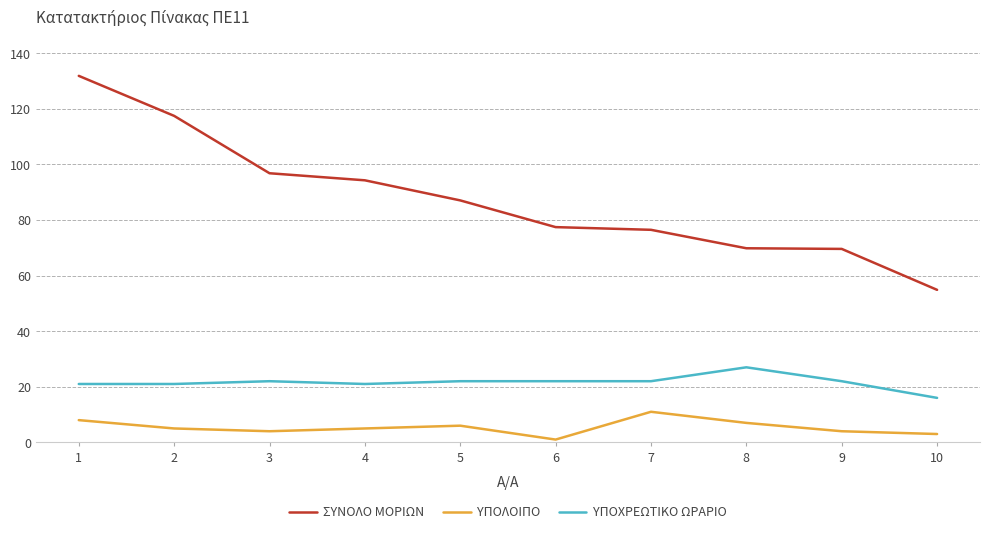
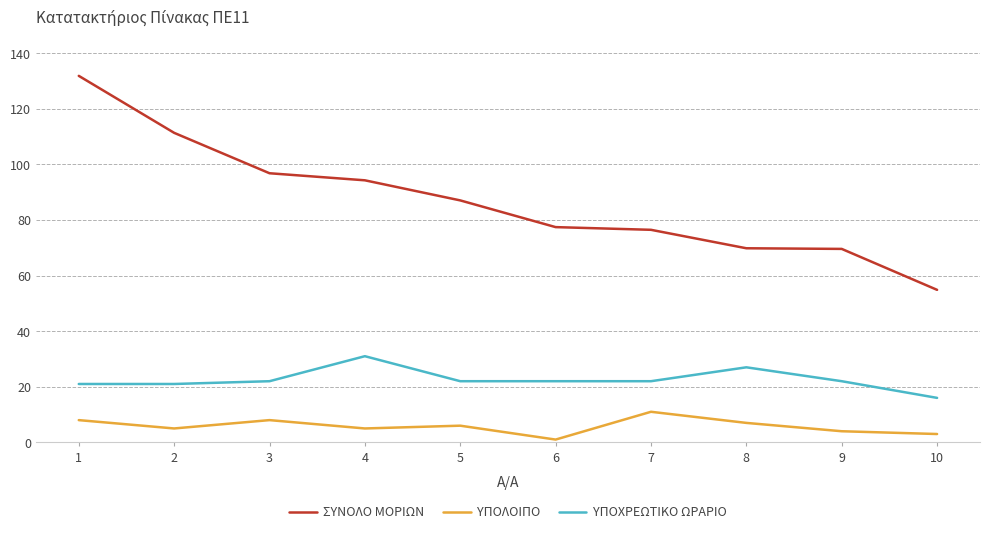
  {
    "ΣΥΝΟΛΟ ΜΟΡΙΩΝ": {
      "1": 132,
-     "2": 117,
+     "2": 111,
      "3": 97,
      "4": 94,
      "5": 87,
      "6": 77,
      "7": 76,
      "8": 70,
      "9": 70,
      "10": 55
    },
    "ΥΠΟΛΟΙΠΟ": {
      "1": 8,
      "2": 5,
-     "3": 4,
+     "3": 8,
      "4": 5,
      "5": 6,
      "6": 1,
      "7": 11,
      "8": 7,
      "9": 4,
      "10": 3
    },
    "ΥΠΟΧΡΕΩΤΙΚΟ ΩΡΑΡΙΟ": {
      "1": 21,
      "2": 21,
      "3": 22,
-     "4": 21,
+     "4": 31,
      "5": 22,
      "6": 22,
      "7": 22,
      "8": 27,
      "9": 22,
      "10": 16
    }
  }
